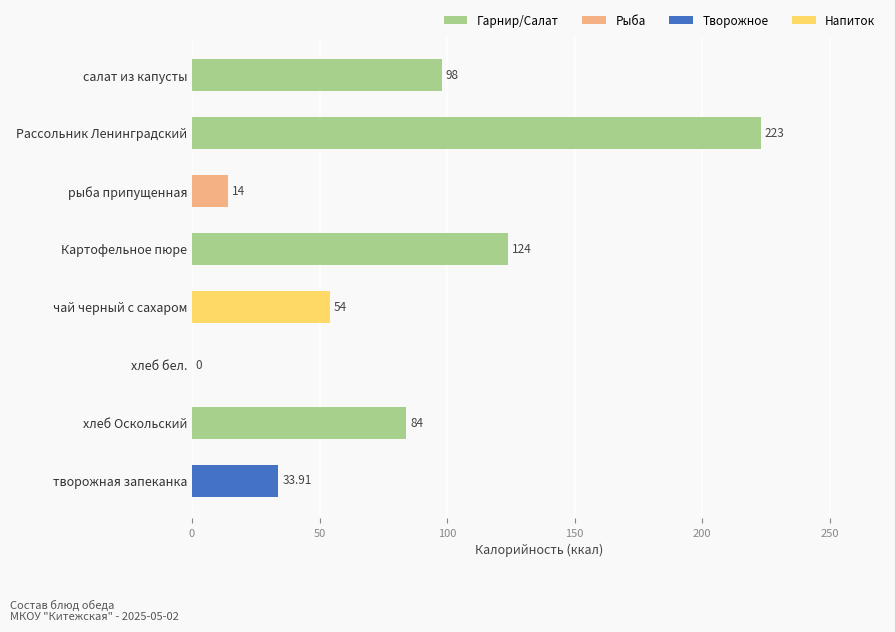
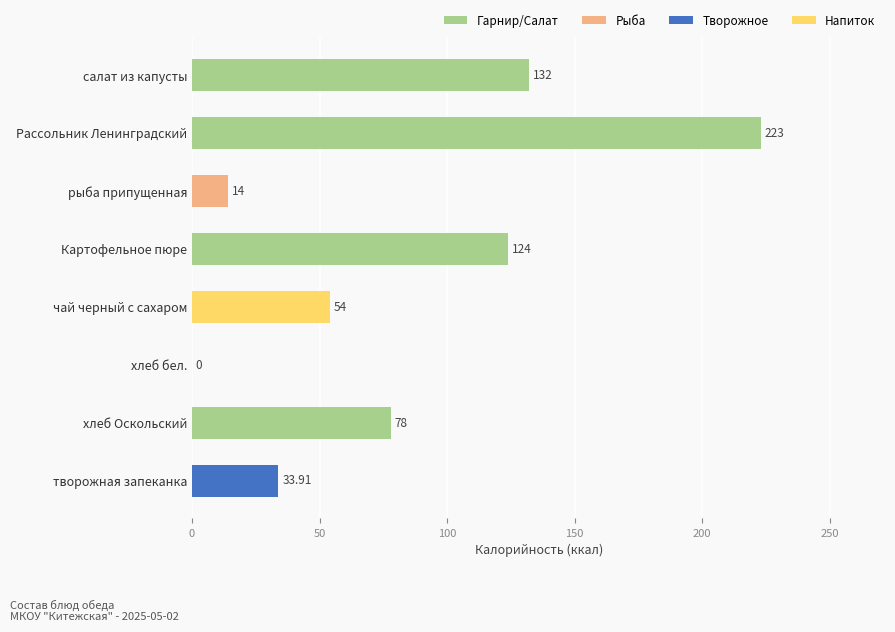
  {
-   "салат из капусты": 98,
+   "салат из капусты": 132,
    "Рассольник Ленинградский": 223,
    "рыба припущенная": 14,
    "Картофельное пюре": 124,
    "чай черный с сахаром": 54,
    "хлеб бел.": 0,
-   "хлеб Оскольский": 84,
+   "хлеб Оскольский": 78,
    "творожная запеканка": 33.91
  }
